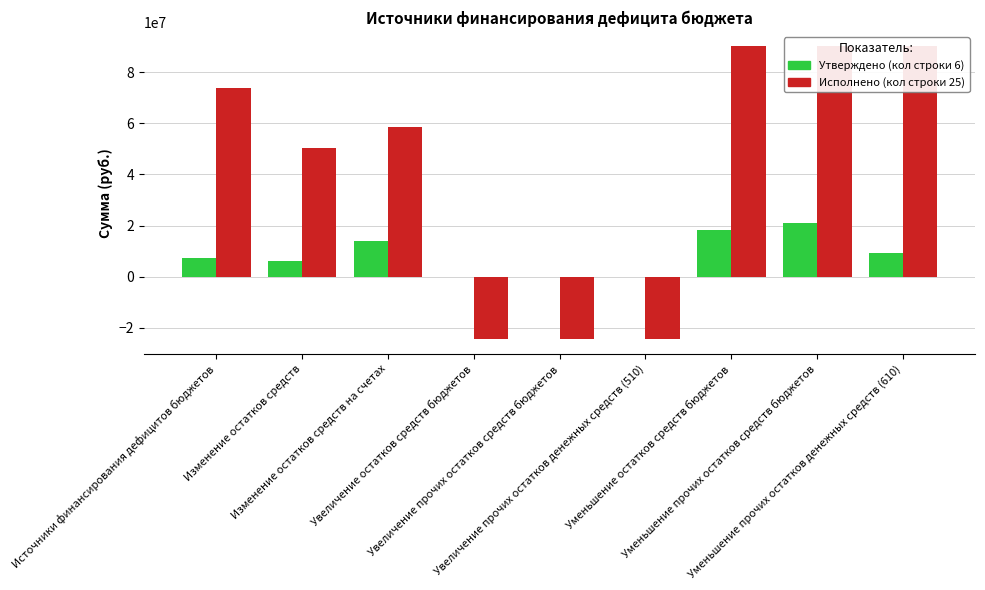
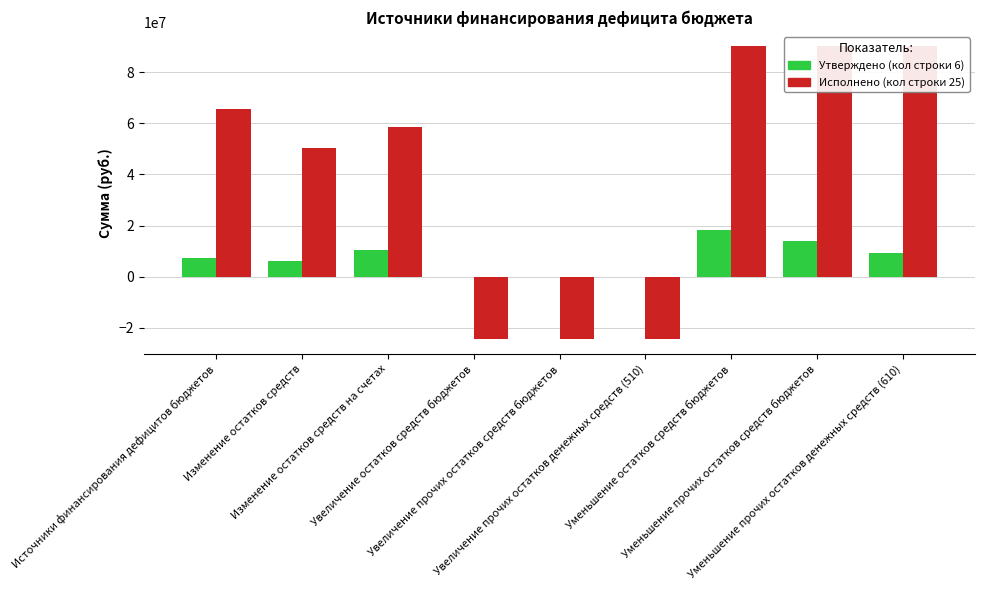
  {
    "Утверждено (кол строки 6)": {
      "Источники финансирования дефицитов бюджетов": 7000000,
      "Изменение остатков средств": 6000000,
-     "Изменение остатков средств на счетах": 14000000,
+     "Изменение остатков средств на счетах": 10000000,
      "Увеличение остатков средств бюджетов": 0,
      "Увеличение прочих остатков средств бюджетов": 0,
      "Увеличение прочих остатков денежных средств (510)": 0,
      "Уменьшение остатков средств бюджетов": 18000000,
-     "Уменьшение прочих остатков средств бюджетов": 21000000,
+     "Уменьшение прочих остатков средств бюджетов": 14000000,
      "Уменьшение прочих остатков денежных средств (610)": 9000000
    },
    "Исполнено (кол строки 25)": {
-     "Источники финансирования дефицитов бюджетов": 74000000,
+     "Источники финансирования дефицитов бюджетов": 66000000,
      "Изменение остатков средств": 50000000,
      "Изменение остатков средств на счетах": 59000000,
      "Увеличение остатков средств бюджетов": -24000000,
      "Увеличение прочих остатков средств бюджетов": -24000000,
      "Увеличение прочих остатков денежных средств (510)": -24000000,
      "Уменьшение остатков средств бюджетов": 90000000
    }
  }
